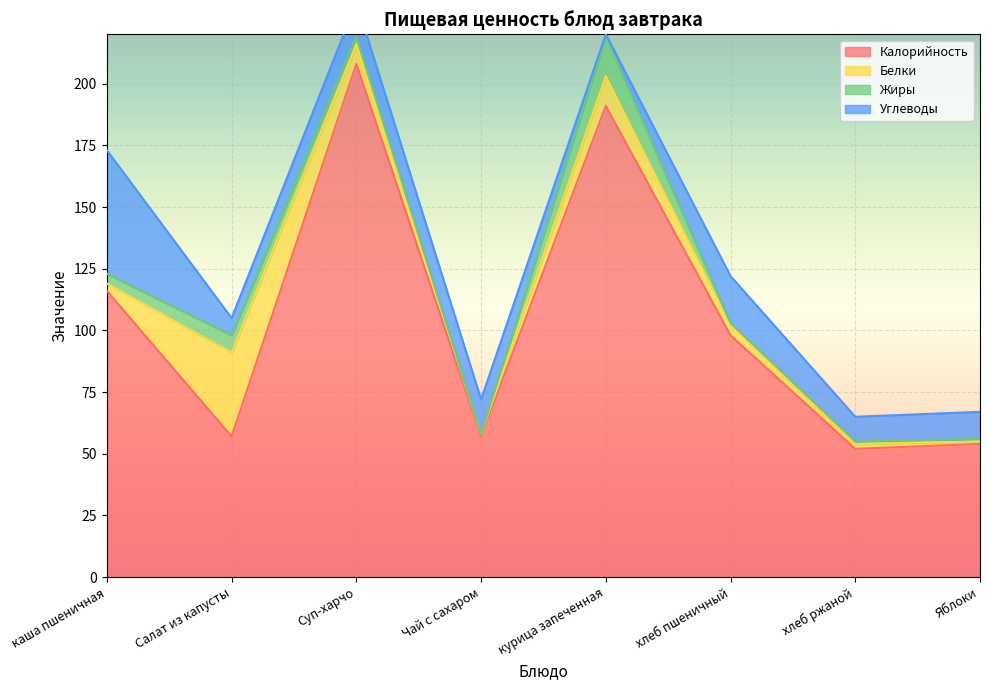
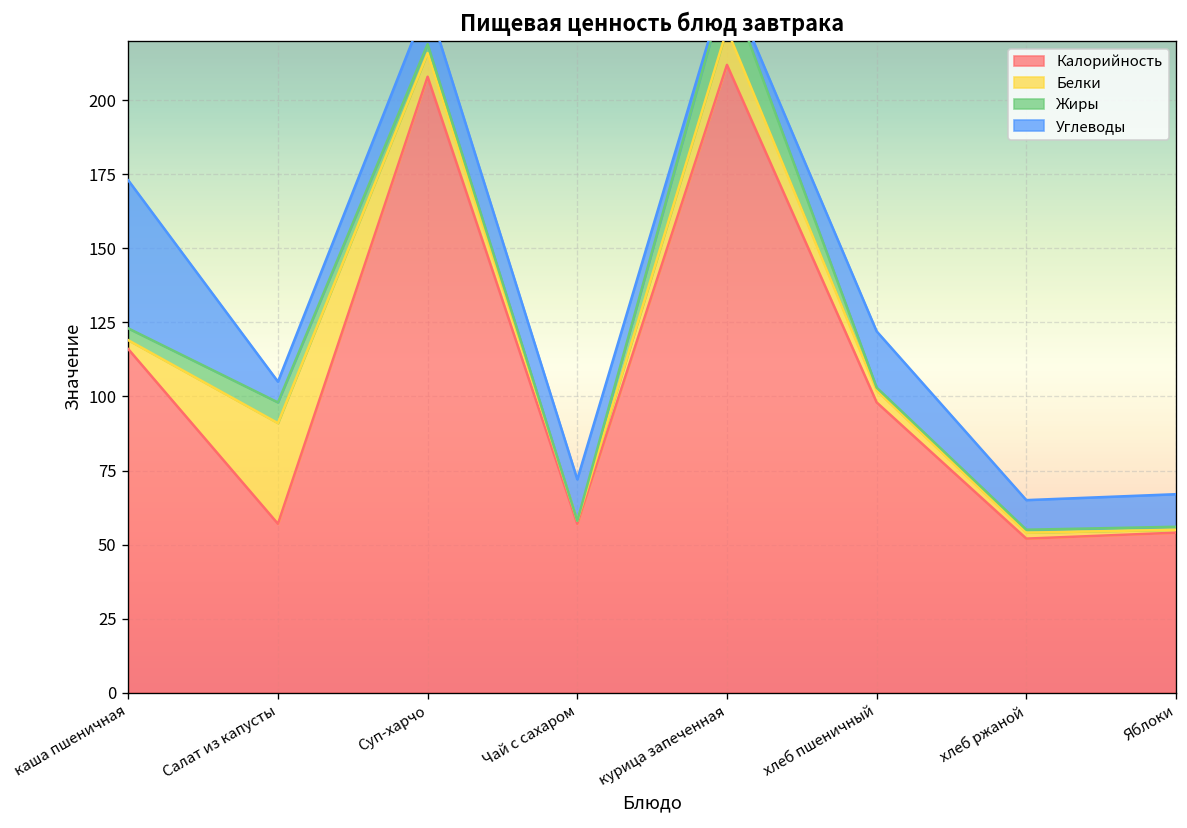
  {
    "Калорийность": {
      "каша пшеничная": 116,
      "Салат из капусты": 57,
      "Суп-харчо": 208,
-     "курица запеченная": 191,
+     "курица запеченная": 212,
      "хлеб пшеничный": 98,
      "хлеб ржаной": 52
    },
    "Белки": {
      "каша пшеничная": 3,
      "Салат из капусты": 34,
      "Суп-харчо": 8
    },
    "Жиры": {
      "каша пшеничная": 4,
      "Салат из капусты": 7,
      "Суп-харчо": 3
    },
    "Углеводы": {
      "каша пшеничная": 50,
      "Салат из капусты": 7,
      "Чай с сахаром": 14,
      "хлеб пшеничный": 19,
      "хлеб ржаной": 10,
      "Яблоки": 11
    }
  }
